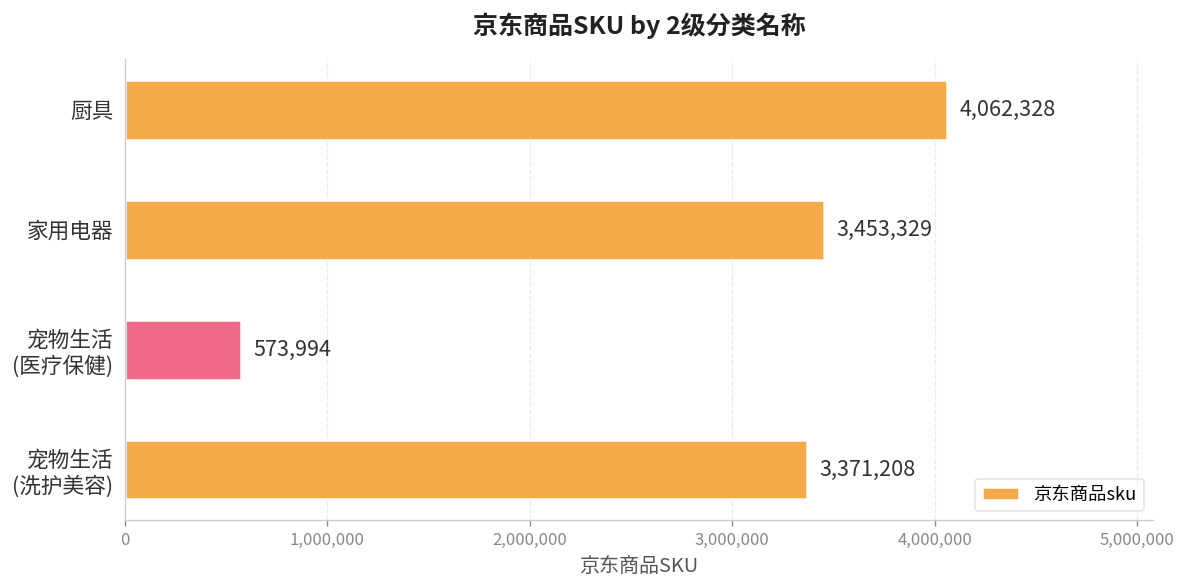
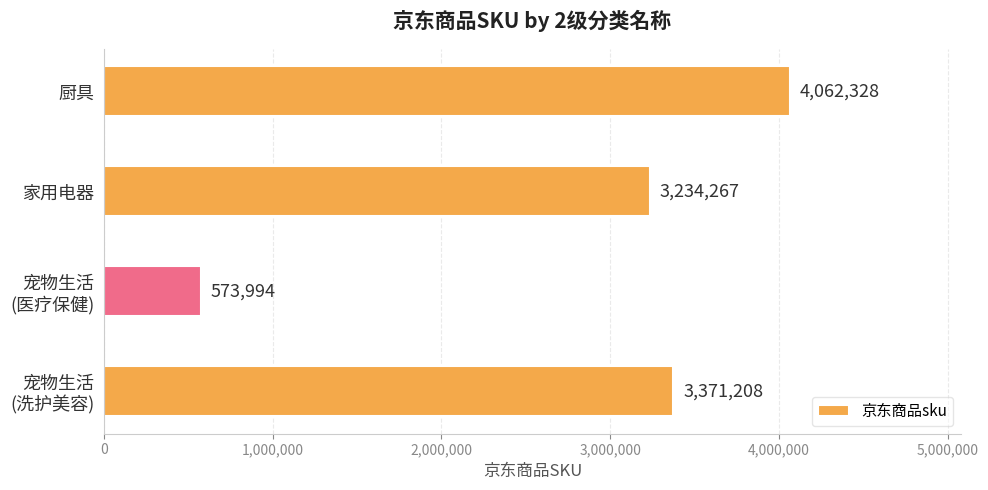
  {
    "厨具": "4,062,328",
-   "家用电器": "3,453,329",
+   "家用电器": "3,234,267",
    "宠物生活 (医疗保健)": "573,994",
    "宠物生活 (洗护美容)": "3,371,208"
  }
